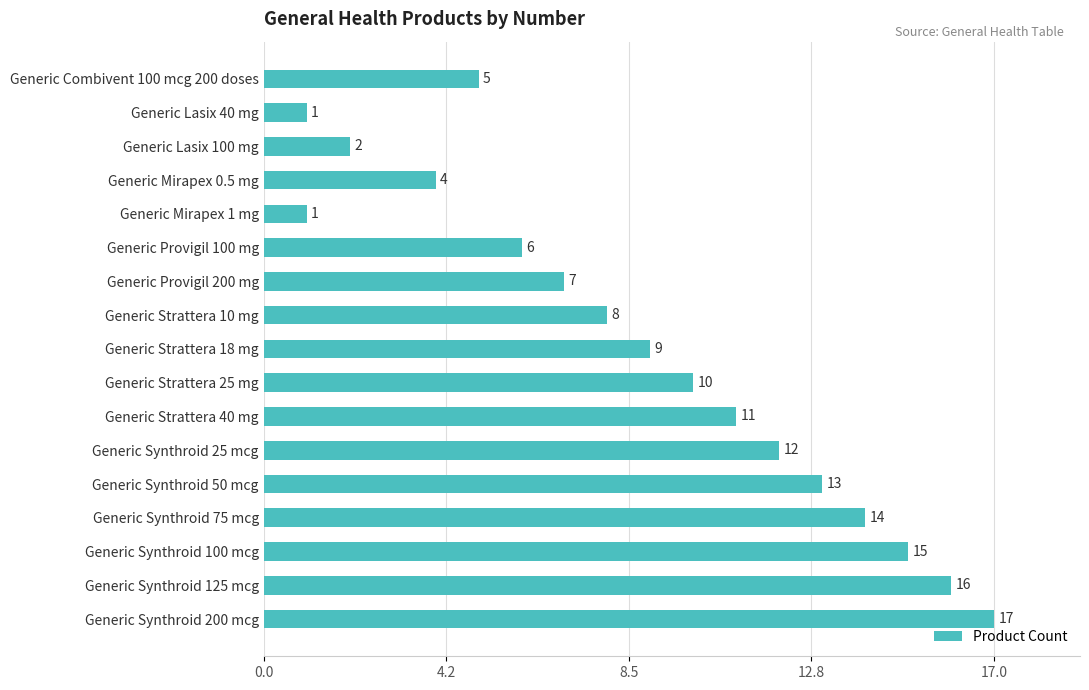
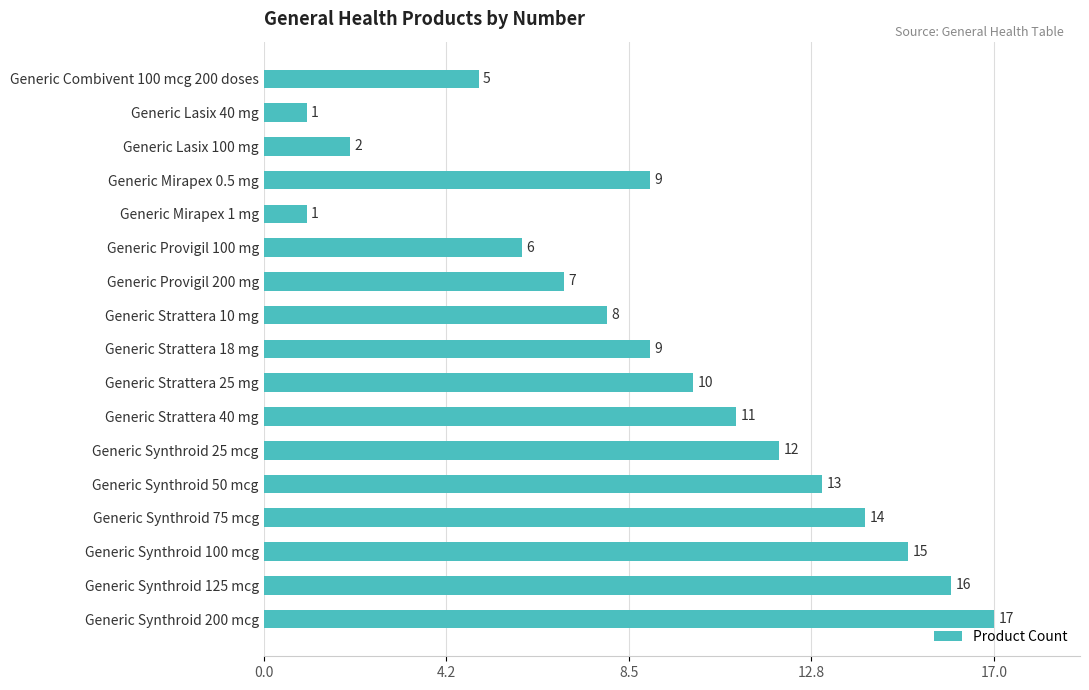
  {
    "Generic Combivent 100 mcg 200 doses": 5,
    "Generic Lasix 40 mg": 1,
    "Generic Lasix 100 mg": 2,
-   "Generic Mirapex 0.5 mg": 4,
+   "Generic Mirapex 0.5 mg": 9,
    "Generic Mirapex 1 mg": 1,
    "Generic Provigil 100 mg": 6,
    "Generic Provigil 200 mg": 7,
    "Generic Strattera 10 mg": 8,
    "Generic Strattera 18 mg": 9,
    "Generic Strattera 25 mg": 10,
    "Generic Strattera 40 mg": 11,
    "Generic Synthroid 25 mcg": 12,
    "Generic Synthroid 50 mcg": 13,
    "Generic Synthroid 75 mcg": 14,
    "Generic Synthroid 100 mcg": 15,
    "Generic Synthroid 125 mcg": 16,
    "Generic Synthroid 200 mcg": 17
  }
